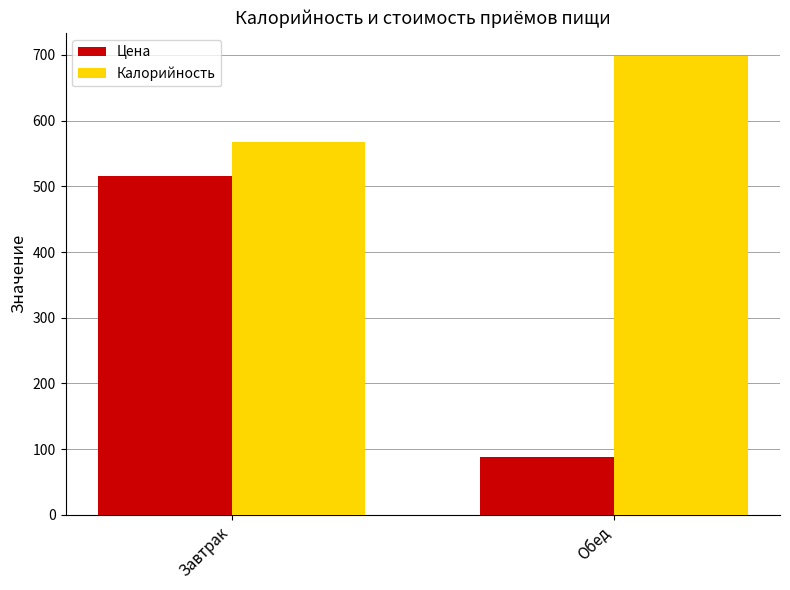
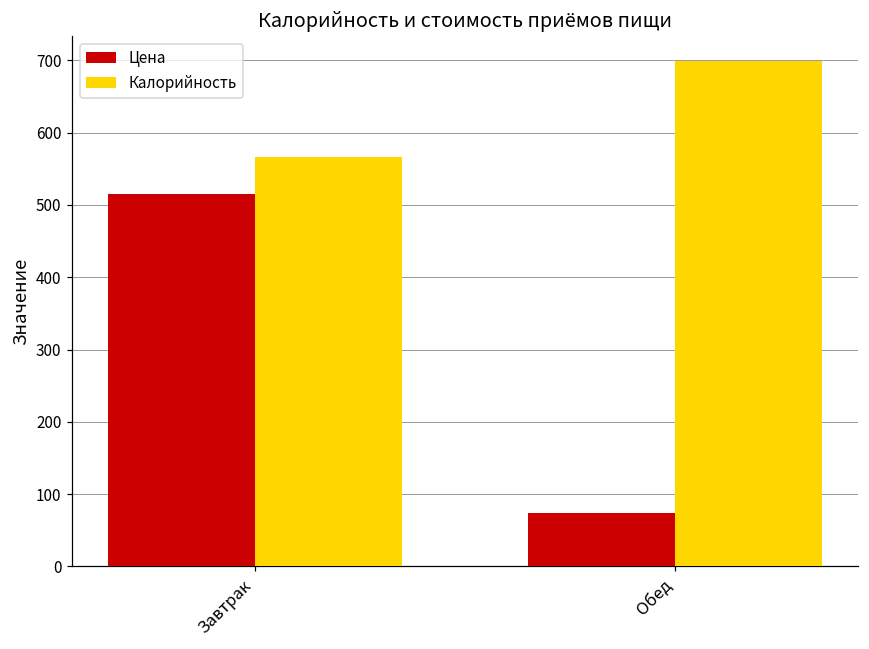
  {
    "Цена": {
      "Завтрак": 520,
-     "Обед": 90
+     "Обед": 70
    },
    "Калорийность": {
      "Завтрак": 570,
      "Обед": 700
    }
  }
